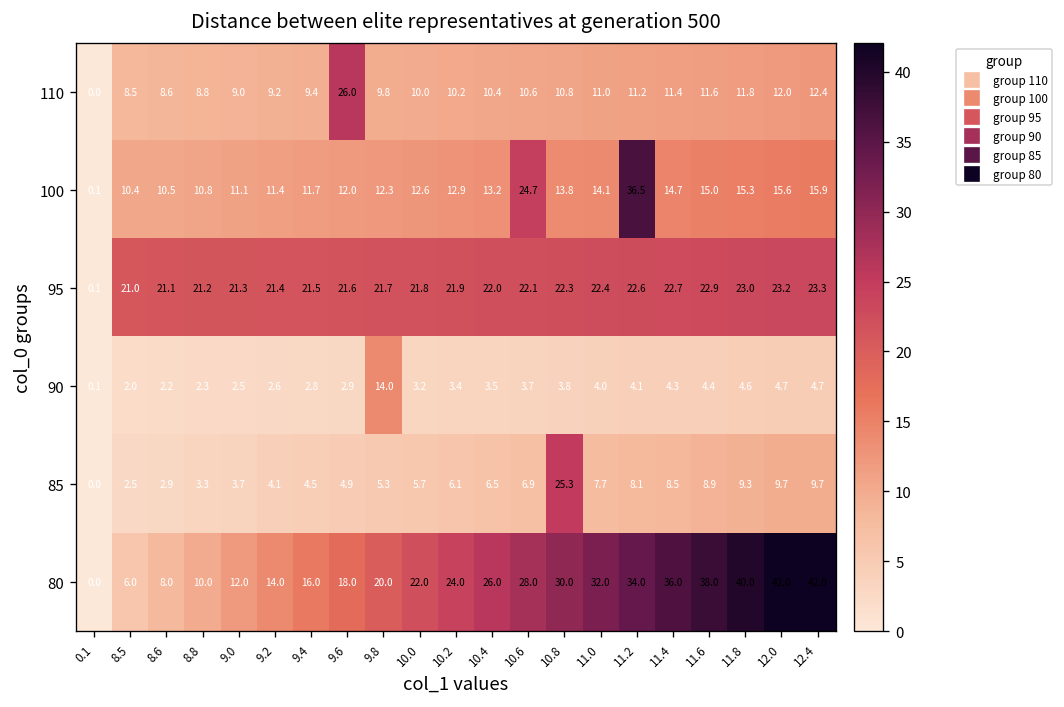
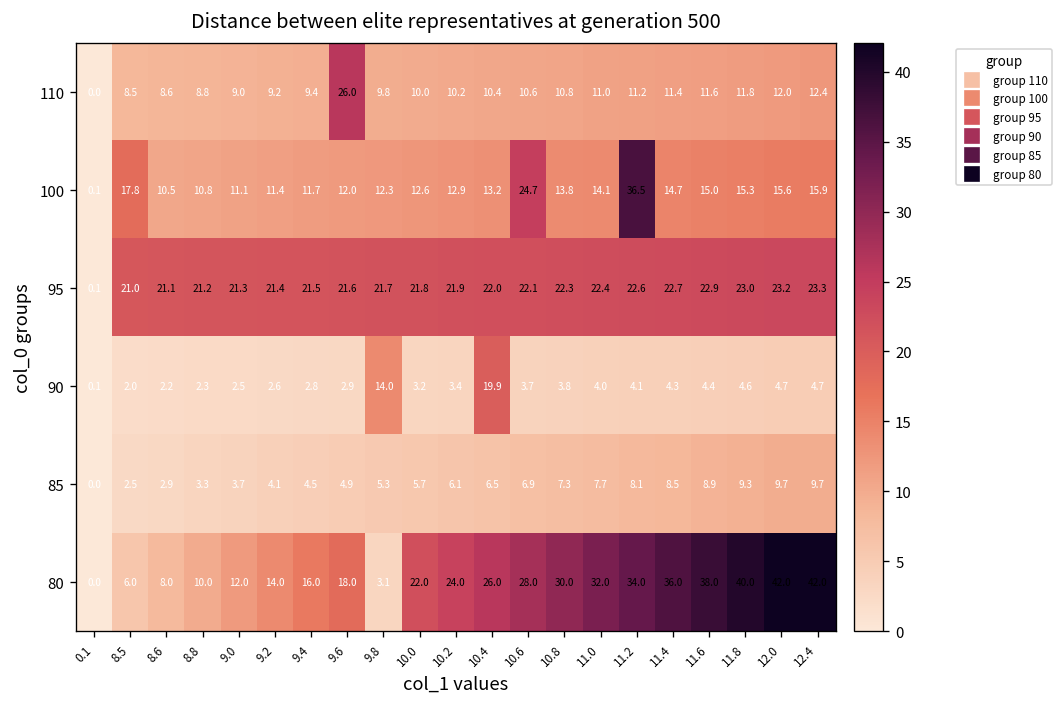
  {
    "110": {
      "8.5": 8.5,
      "8.6": 8.6,
      "8.8": 8.8,
      "9.0": 9.0,
      "9.2": 9.2,
      "9.4": 9.4,
      "9.6": 26.0,
      "9.8": 9.8,
      "10.0": 10.0,
      "10.2": 10.2,
      "10.4": 10.4,
      "10.6": 10.6,
      "10.8": 10.8,
      "11.0": 11.0,
      "11.2": 11.2,
      "11.4": 11.4,
      "11.6": 11.6,
      "11.8": 11.8,
      "12.0": 12.0,
      "12.4": 12.4
    },
    "100": {
-     "8.5": 10.4,
+     "8.5": 17.8,
      "8.6": 10.5,
      "8.8": 10.8,
      "9.0": 11.1,
      "9.2": 11.4,
      "9.4": 11.7,
      "9.6": 12.0,
      "9.8": 12.3,
      "10.0": 12.6,
      "10.2": 12.9,
      "10.4": 13.2,
      "10.6": 24.7,
      "10.8": 13.8,
      "11.0": 14.1,
      "11.2": 36.5,
      "11.4": 14.7,
      "11.6": 15.0,
      "11.8": 15.3,
      "12.0": 15.6,
      "12.4": 15.9
    },
    "95": {
      "8.5": 21.0,
      "8.6": 21.1,
      "8.8": 21.2,
      "9.0": 21.3,
      "9.2": 21.4,
      "9.4": 21.5,
      "9.6": 21.6,
      "9.8": 21.7,
      "10.0": 21.8,
      "10.2": 21.9,
      "10.4": 22.0,
      "10.6": 22.1,
      "10.8": 22.3,
      "11.0": 22.4,
      "11.2": 22.6,
      "11.4": 22.7,
      "11.6": 22.9,
      "11.8": 23.0,
      "12.0": 23.2,
      "12.4": 23.3
    },
    "90": {
      "8.5": 2.0,
      "8.6": 2.2,
      "8.8": 2.3,
      "9.0": 2.5,
      "9.2": 2.6,
      "9.4": 2.8,
      "9.6": 2.9,
      "9.8": 14.0,
      "10.0": 3.2,
      "10.2": 3.4,
-     "10.4": 3.5,
+     "10.4": 19.9,
      "10.6": 3.7,
      "10.8": 3.8,
      "11.0": 4.0,
      "11.2": 4.1,
      "11.4": 4.3,
      "11.6": 4.4,
      "11.8": 4.6,
      "12.0": 4.7,
      "12.4": 4.7
    },
    "85": {
      "8.5": 2.5,
      "8.6": 2.9,
      "8.8": 3.3,
      "9.0": 3.7,
      "9.2": 4.1,
      "9.4": 4.5,
      "9.6": 4.9,
      "9.8": 5.3,
      "10.0": 5.7,
      "10.2": 6.1,
      "10.4": 6.5,
      "10.6": 6.9,
-     "10.8": 25.3,
+     "10.8": 7.3,
      "11.0": 7.7,
      "11.2": 8.1,
      "11.4": 8.5,
      "11.6": 8.9,
      "11.8": 9.3,
      "12.0": 9.7,
      "12.4": 9.7
    },
    "80": {
      "8.5": 6.0,
      "8.6": 8.0,
      "8.8": 10.0,
      "9.0": 12.0,
      "9.2": 14.0,
      "9.4": 16.0,
      "9.6": 18.0,
-     "9.8": 20.0,
+     "9.8": 3.1,
      "10.0": 22.0,
      "10.2": 24.0,
      "10.4": 26.0,
      "10.6": 28.0,
      "10.8": 30.0,
      "11.0": 32.0,
      "11.2": 34.0,
      "11.4": 36.0,
      "11.6": 38.0
    }
  }
